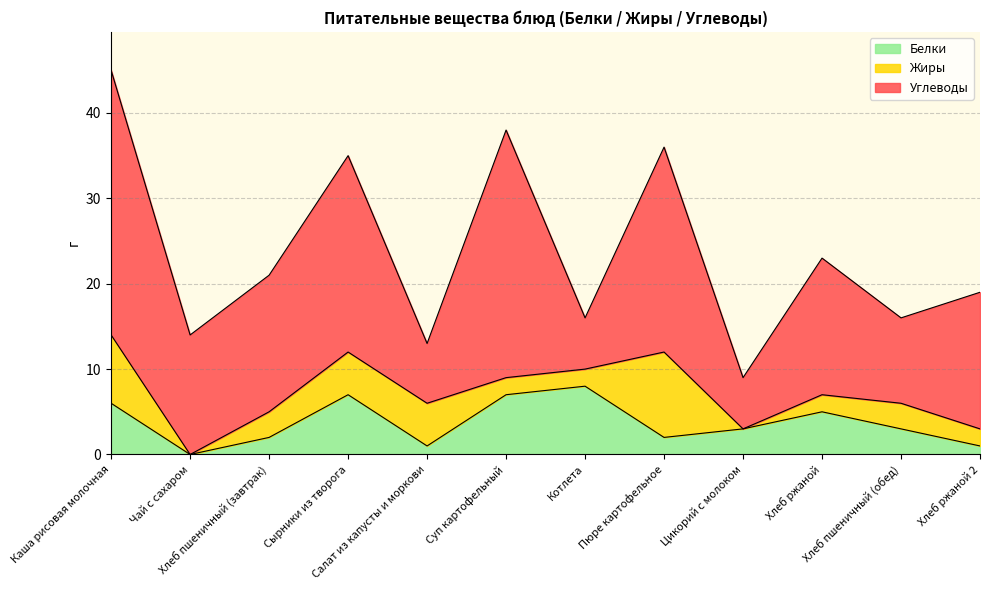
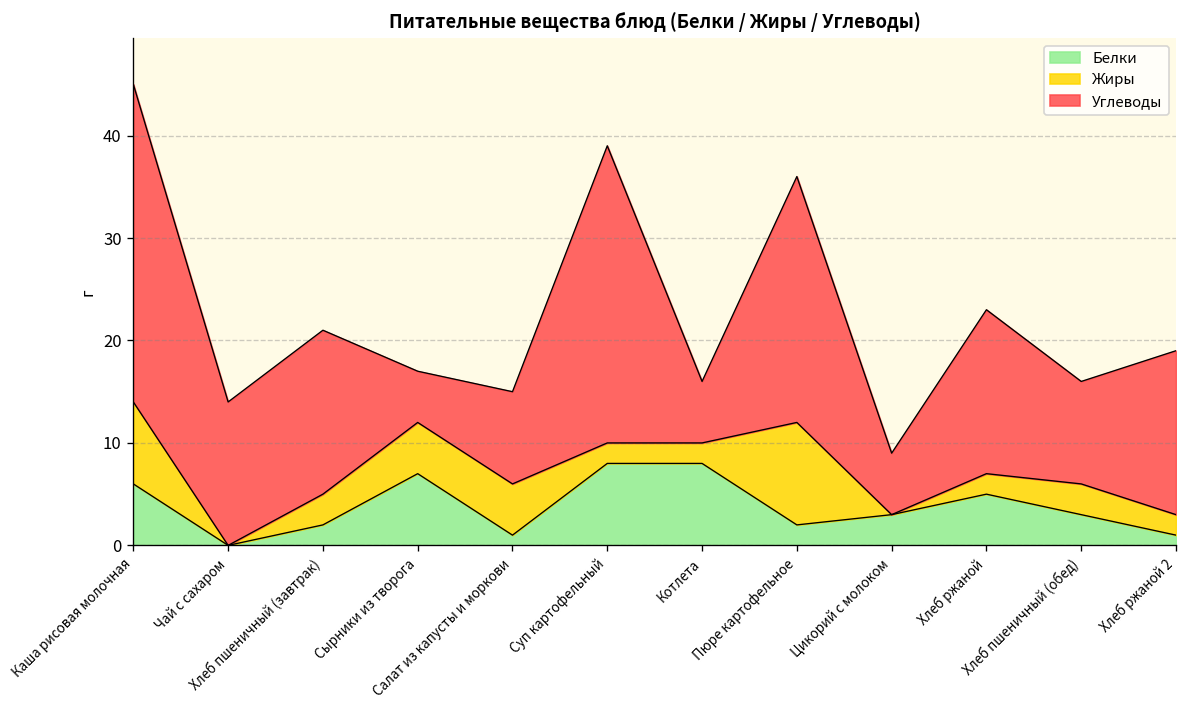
  {
    "Белки": {
      "Каша рисовая молочная": 6,
      "Хлеб пшеничный (завтрак)": 2,
      "Сырники из творога": 7,
      "Салат из капусты и моркови": 1,
-     "Суп картофельный": 7,
+     "Суп картофельный": 8,
      "Котлета": 8,
      "Пюре картофельное": 2,
      "Хлеб ржаной": 5,
      "Хлеб пшеничный (обед)": 3,
      "Хлеб ржаной 2": 1
    },
    "Жиры": {
      "Каша рисовая молочная": 8,
      "Хлеб пшеничный (завтрак)": 3,
      "Сырники из творога": 5,
      "Салат из капусты и моркови": 5,
      "Суп картофельный": 2,
      "Котлета": 2,
      "Пюре картофельное": 10,
      "Хлеб ржаной": 2,
      "Хлеб пшеничный (обед)": 3,
      "Хлеб ржаной 2": 2
    },
    "Углеводы": {
      "Каша рисовая молочная": 31,
      "Чай с сахаром": 14,
      "Хлеб пшеничный (завтрак)": 16,
-     "Сырники из творога": 23,
-     "Салат из капусты и моркови": 7,
+     "Сырники из творога": 5,
+     "Салат из капусты и моркови": 9,
      "Суп картофельный": 29,
      "Котлета": 6,
      "Пюре картофельное": 24,
      "Цикорий с молоком": 6,
      "Хлеб ржаной": 16,
      "Хлеб пшеничный (обед)": 10,
      "Хлеб ржаной 2": 16
    }
  }
